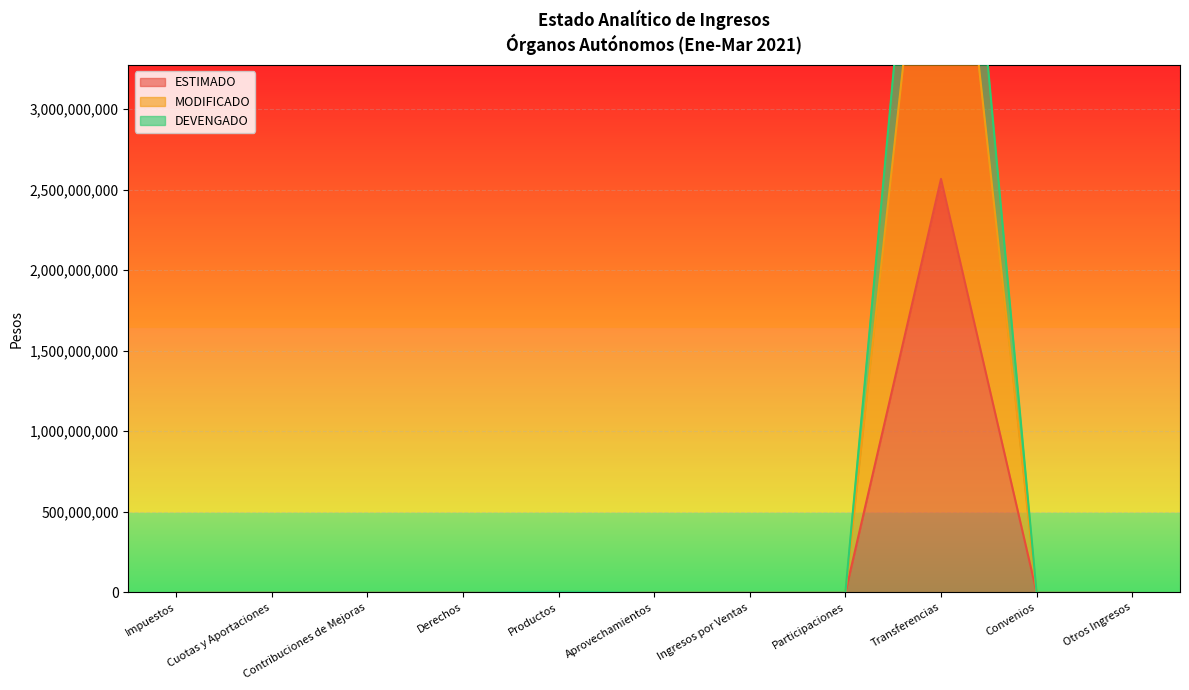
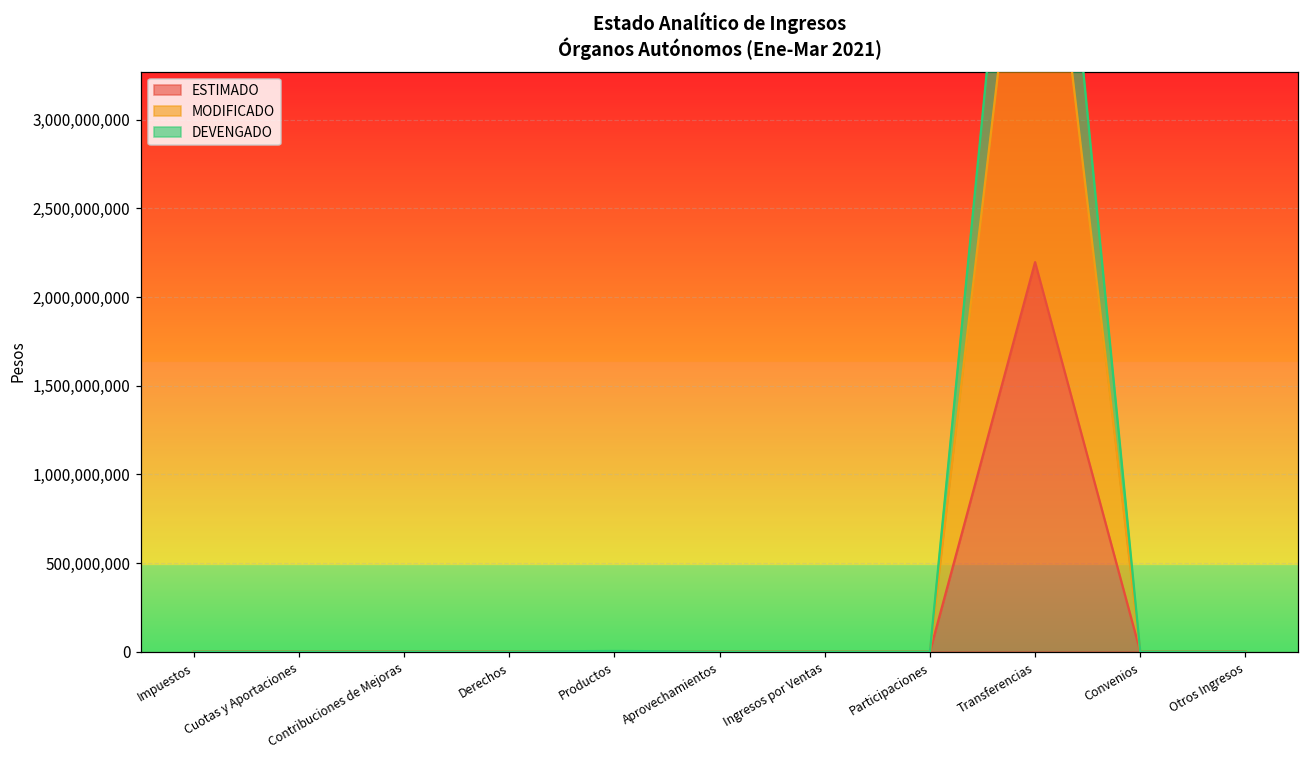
  {
    "ESTIMADO": {
-     "Transferencias": "2,570,000,000"
+     "Transferencias": "2,200,000,000"
    }
  }
